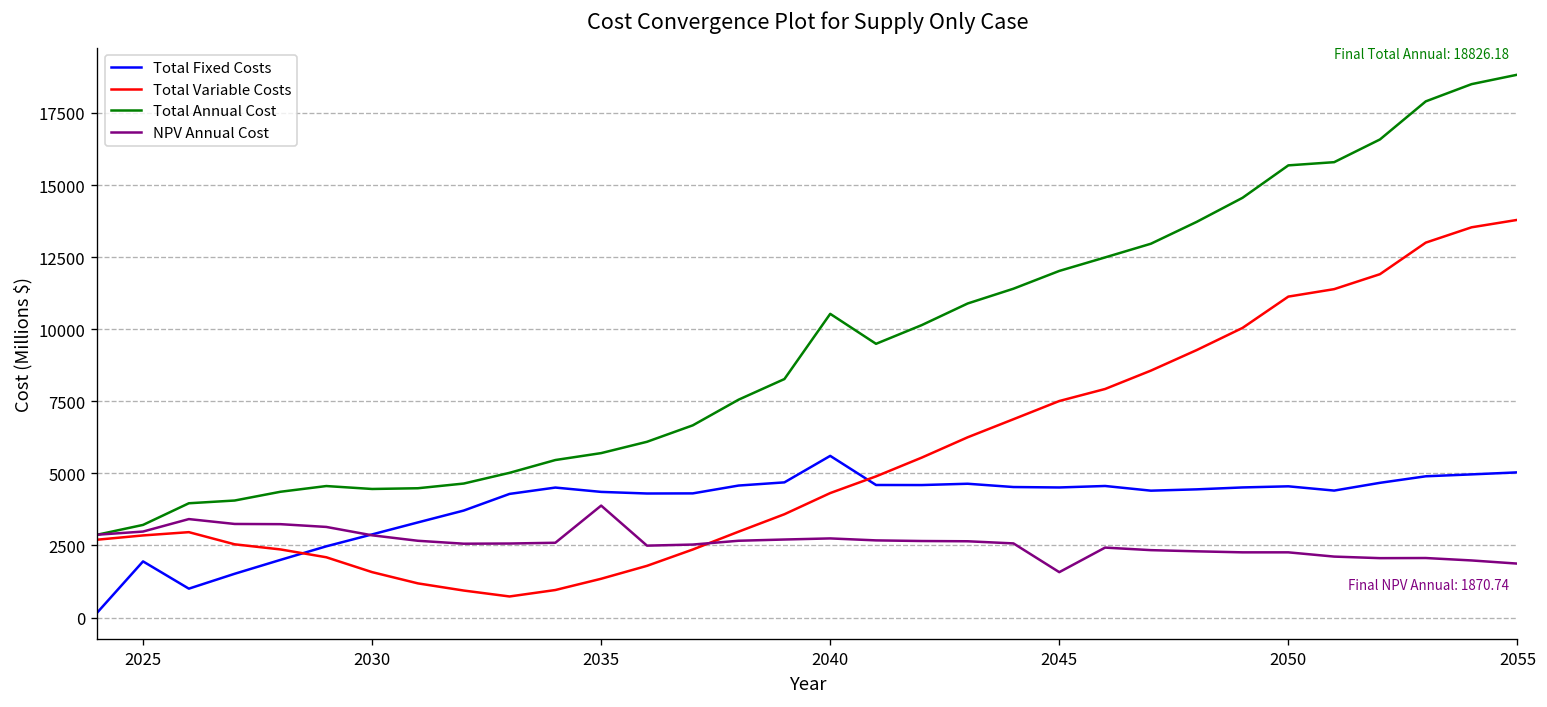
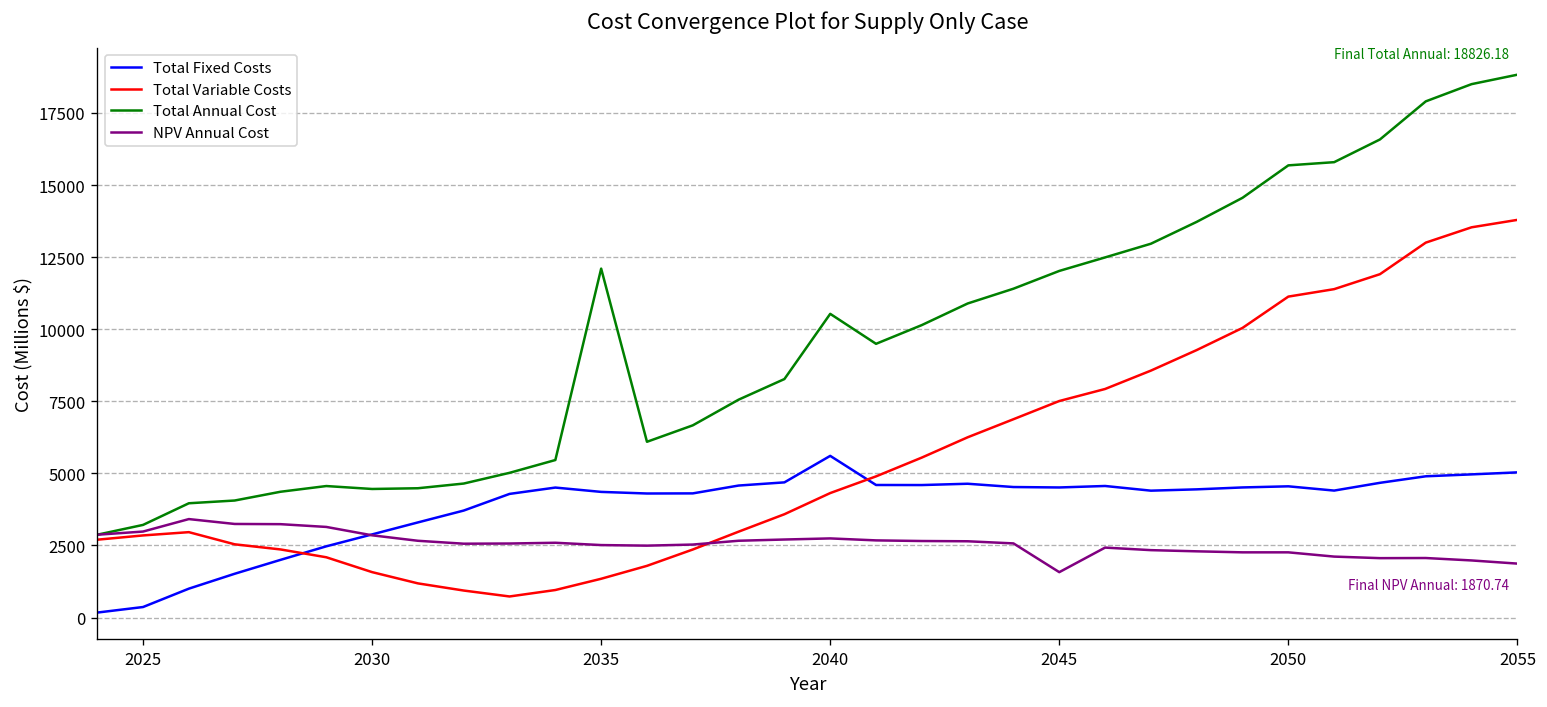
  {
    "Total Fixed Costs": {
-     "2025": 1900,
+     "2025": 400,
      "2035": 4400,
      "2040": 5600,
      "2045": 4500,
      "2050": 4600,
      "2055": 5000
    },
    "Total Variable Costs": {
      "2025": 2800,
      "2030": 1600,
      "2035": 1300,
      "2040": 4300,
      "2045": 7500,
      "2050": 11100,
      "2055": 13800
    },
    "Total Annual Cost": {
      "2025": 3200,
      "2030": 4500,
-     "2035": 5700,
+     "2035": 12100,
      "2040": 10500,
      "2045": 12000,
      "2050": 15700
    },
    "NPV Annual Cost": {
      "2025": 3000,
-     "2035": 3900,
+     "2035": 2500,
      "2040": 2700,
      "2045": 1600,
      "2050": 2300
    }
  }
